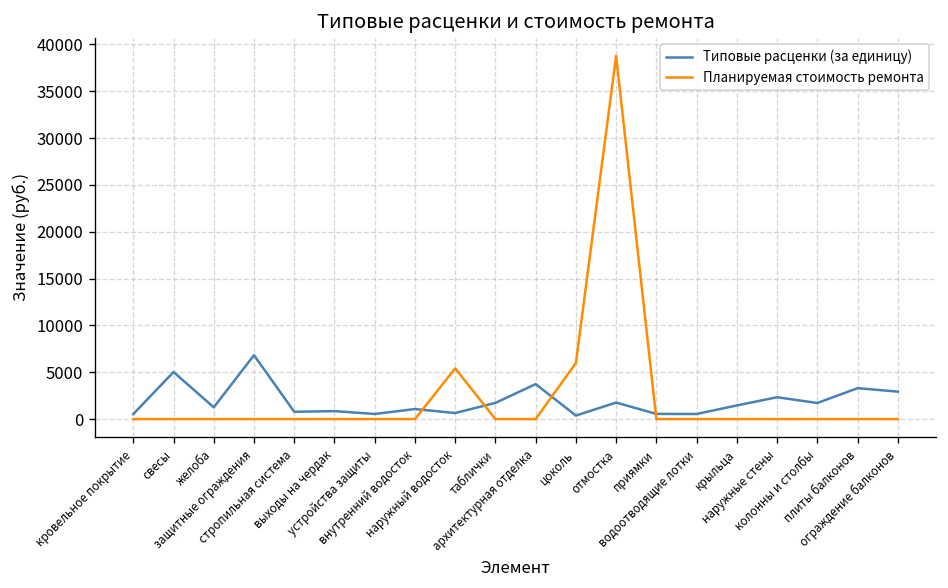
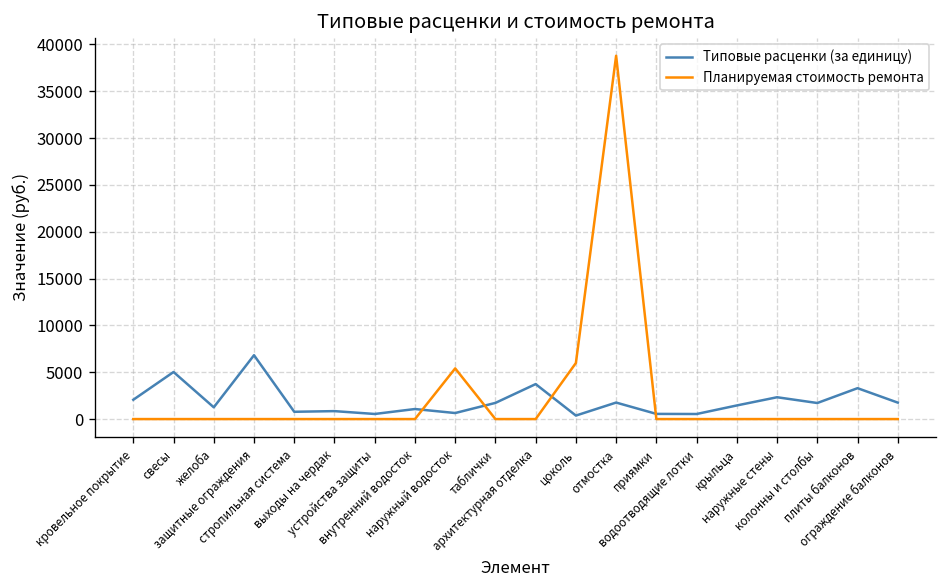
  {
    "Типовые расценки (за единицу)": {
-     "кровельное покрытие": 1000,
+     "кровельное покрытие": 2000,
      "свесы": 5000,
      "желоба": 1000,
      "защитные ограждения": 7000,
      "стропильная система": 1000,
      "выходы на чердак": 1000,
      "устройства защиты": 1000,
      "внутренний водосток": 1000,
      "наружный водосток": 1000,
      "таблички": 2000,
      "архитектурная отделка": 4000,
      "цоколь": 0,
      "отмостка": 2000,
      "приямки": 1000,
      "водоотводящие лотки": 1000,
      "крыльца": 1000,
      "наружные стены": 2000,
      "колонны и столбы": 2000,
      "плиты балконов": 3000,
-     "ограждение балконов": 3000
+     "ограждение балконов": 2000
    },
    "Планируемая стоимость ремонта": {
      "кровельное покрытие": 0,
      "свесы": 0,
      "желоба": 0,
      "защитные ограждения": 0,
      "стропильная система": 0,
      "выходы на чердак": 0,
      "устройства защиты": 0,
      "внутренний водосток": 0,
      "наружный водосток": 5000,
      "таблички": 0,
      "архитектурная отделка": 0,
      "цоколь": 6000,
      "отмостка": 39000,
      "приямки": 0,
      "водоотводящие лотки": 0,
      "крыльца": 0,
      "наружные стены": 0,
      "колонны и столбы": 0,
      "плиты балконов": 0,
      "ограждение балконов": 0
    }
  }
